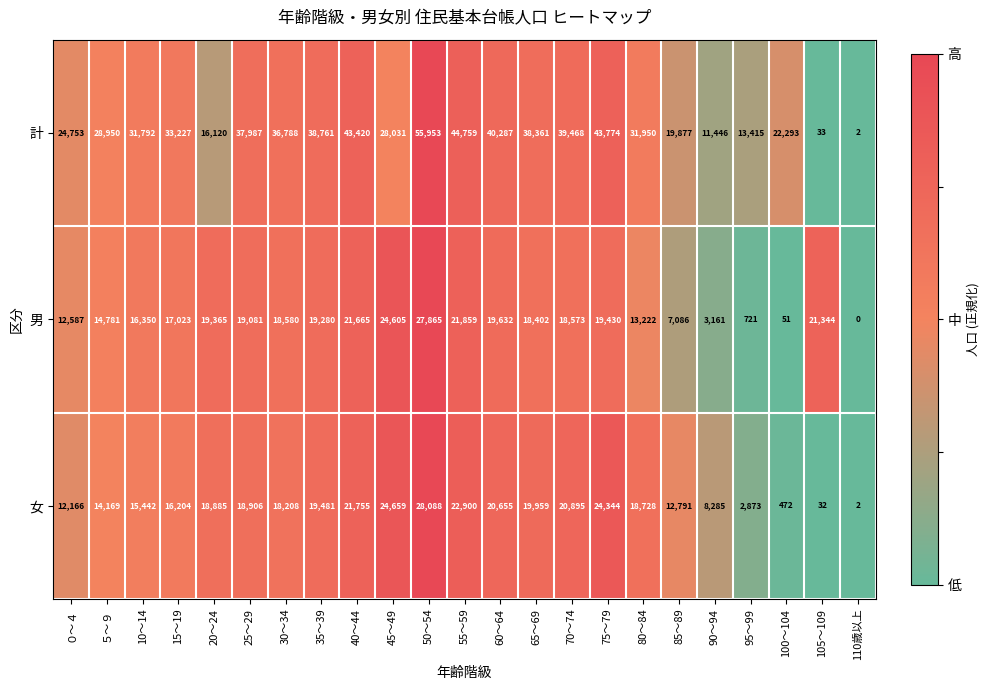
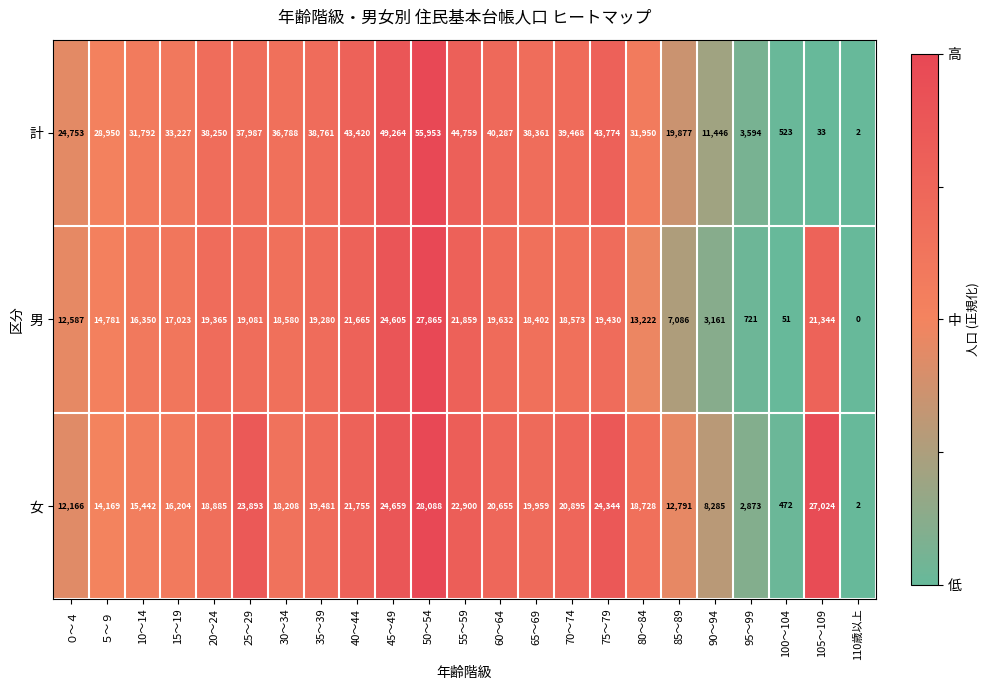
  {
    "計": {
      "０～４": "24,753",
      "５～９": "28,950",
      "10～14": "31,792",
      "15～19": "33,227",
-     "20～24": "16,120",
+     "20～24": "38,250",
      "25～29": "37,987",
      "30～34": "36,788",
      "35～39": "38,761",
      "40～44": "43,420",
-     "45～49": "28,031",
+     "45～49": "49,264",
      "50～54": "55,953",
      "55～59": "44,759",
      "60～64": "40,287",
      "65～69": "38,361",
      "70～74": "39,468",
      "75～79": "43,774",
      "80～84": "31,950",
      "85～89": "19,877",
      "90～94": "11,446",
-     "95～99": "13,415",
-     "100～104": "22,293",
+     "95～99": "3,594",
+     "100～104": "523",
      "105～109": "33",
      "110歳以上": "2"
    },
    "男": {
      "０～４": "12,587",
      "５～９": "14,781",
      "10～14": "16,350",
      "15～19": "17,023",
      "20～24": "19,365",
      "25～29": "19,081",
      "30～34": "18,580",
      "35～39": "19,280",
      "40～44": "21,665",
      "45～49": "24,605",
      "50～54": "27,865",
      "55～59": "21,859",
      "60～64": "19,632",
      "65～69": "18,402",
      "70～74": "18,573",
      "75～79": "19,430",
      "80～84": "13,222",
      "85～89": "7,086",
      "90～94": "3,161",
      "95～99": "721",
      "100～104": "51",
      "105～109": "21,344",
      "110歳以上": "0"
    },
    "女": {
      "０～４": "12,166",
      "５～９": "14,169",
      "10～14": "15,442",
      "15～19": "16,204",
      "20～24": "18,885",
-     "25～29": "18,906",
+     "25～29": "23,893",
      "30～34": "18,208",
      "35～39": "19,481",
      "40～44": "21,755",
      "45～49": "24,659",
      "50～54": "28,088",
      "55～59": "22,900",
      "60～64": "20,655",
      "65～69": "19,959",
      "70～74": "20,895",
      "75～79": "24,344",
      "80～84": "18,728",
      "85～89": "12,791",
      "90～94": "8,285",
      "95～99": "2,873",
      "100～104": "472",
-     "105～109": "32",
+     "105～109": "27,024",
      "110歳以上": "2"
    }
  }
